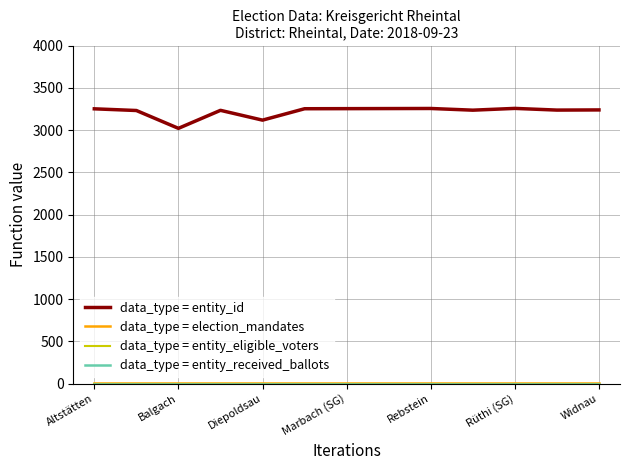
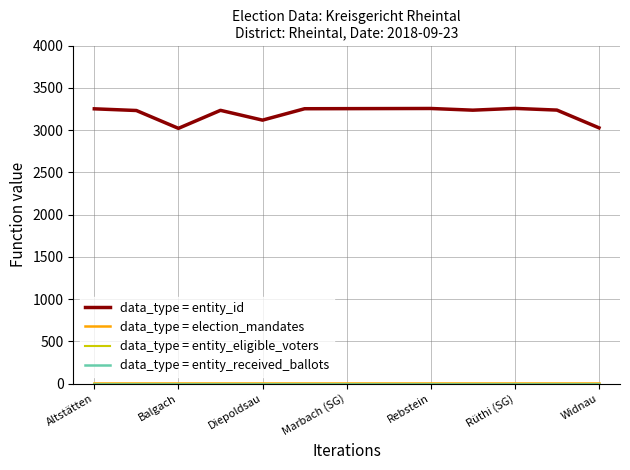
  {
    "data_type = entity_id": {
      "Altstätten": 3300,
      "Balgach": 3000,
      "Diepoldsau": 3100,
      "Marbach (SG)": 3300,
      "Rebstein": 3300,
      "Rüthi (SG)": 3300,
-     "Widnau": 3200
+     "Widnau": 3000
    }
  }
